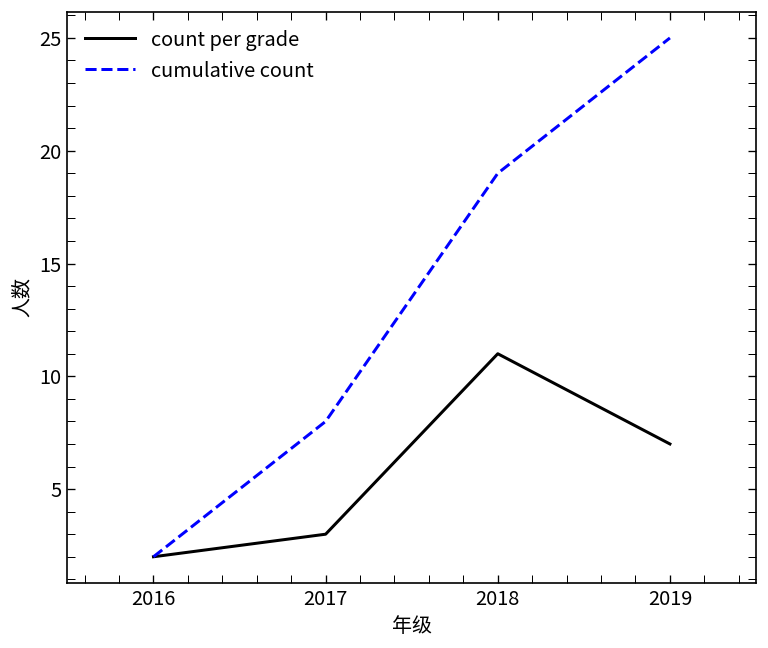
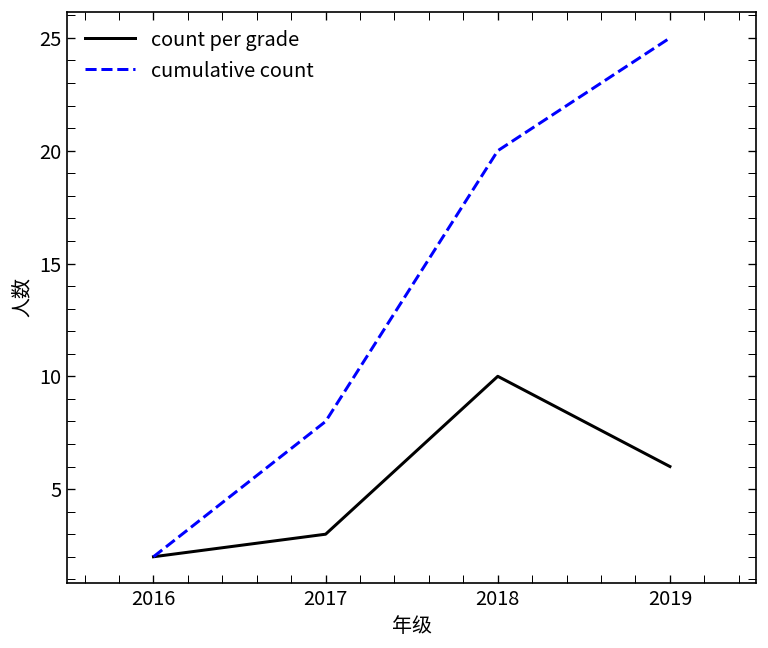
  {
    "count per grade": {
      "2017": 3,
-     "2018": 11,
-     "2019": 7
+     "2018": 10,
+     "2019": 6
    },
    "cumulative count": {
      "2017": 8,
-     "2018": 19,
+     "2018": 20,
      "2019": 25
    }
  }
